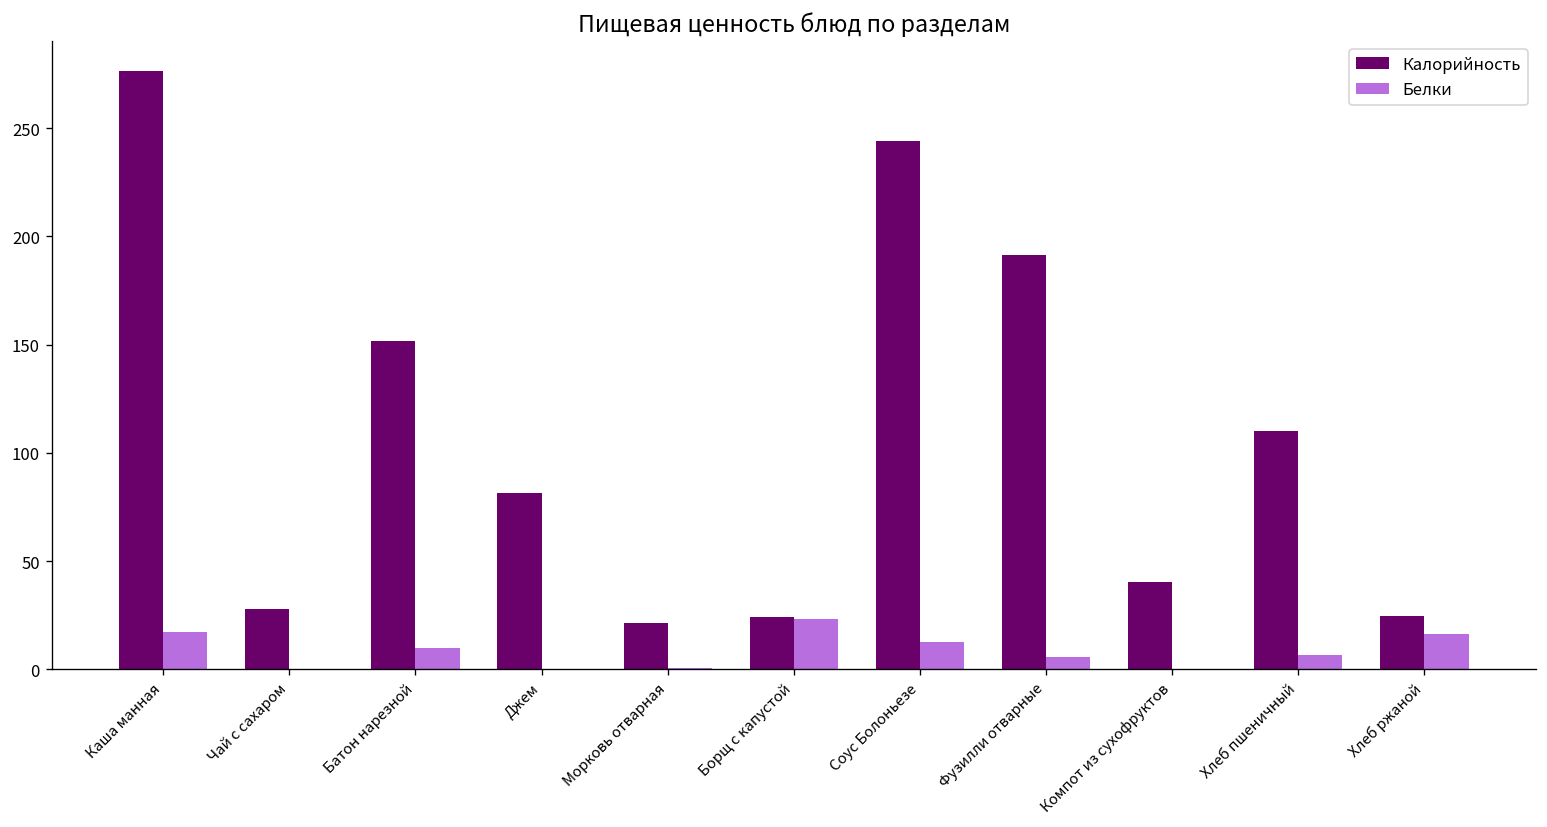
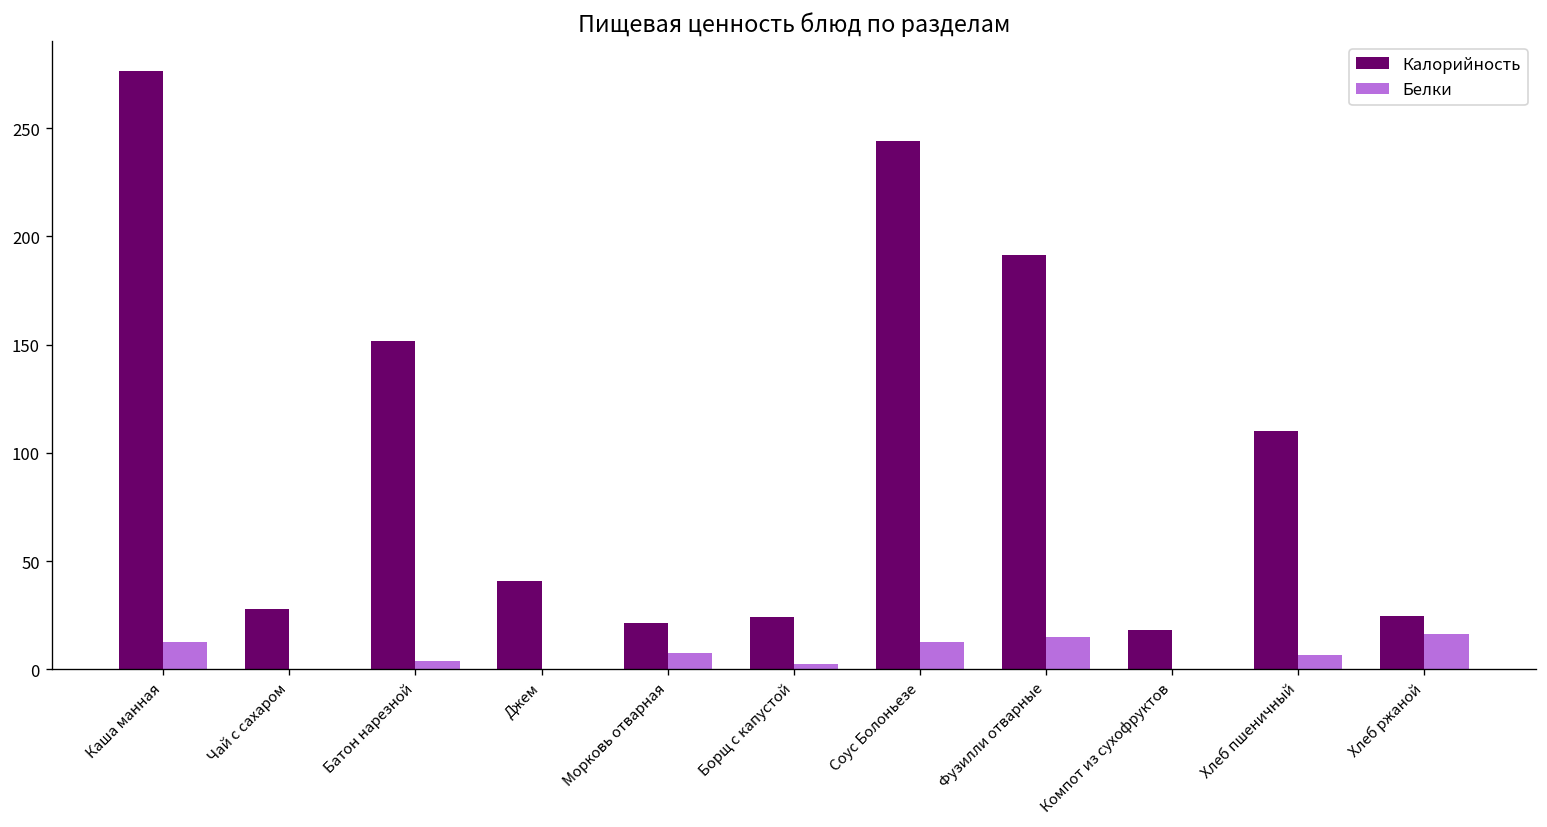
  {
    "Калорийность": {
      "Каша манная": 276,
      "Чай с сахаром": 28,
      "Батон нарезной": 152,
-     "Джем": 82,
+     "Джем": 41,
      "Морковь отварная": 21,
      "Борщ с капустой": 24,
      "Соус Болоньезе": 244,
      "Фузилли отварные": 191,
-     "Компот из сухофруктов": 40,
+     "Компот из сухофруктов": 18,
      "Хлеб пшеничный": 110,
      "Хлеб ржаной": 24
    },
    "Белки": {
-     "Каша манная": 17,
-     "Батон нарезной": 10,
+     "Каша манная": 12,
+     "Батон нарезной": 4,
      "Джем": 0,
-     "Морковь отварная": 1,
-     "Борщ с капустой": 23,
+     "Морковь отварная": 7,
+     "Борщ с капустой": 2,
      "Соус Болоньезе": 13,
-     "Фузилли отварные": 6,
+     "Фузилли отварные": 15,
      "Хлеб пшеничный": 6,
      "Хлеб ржаной": 16
    }
  }
